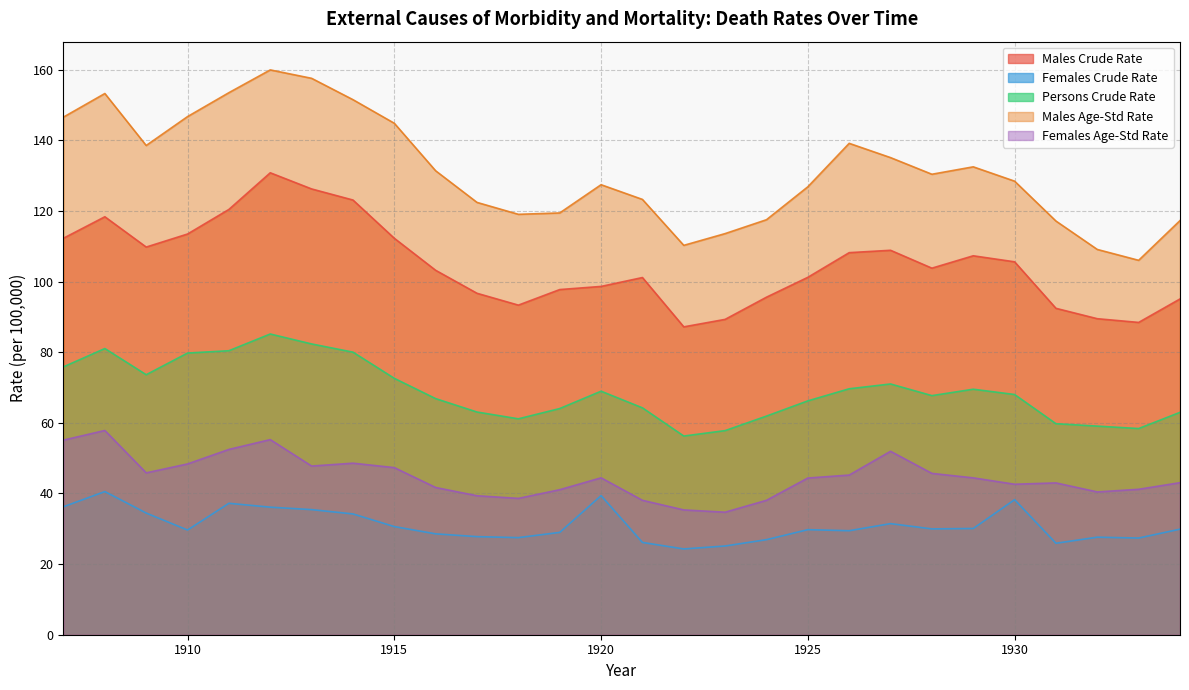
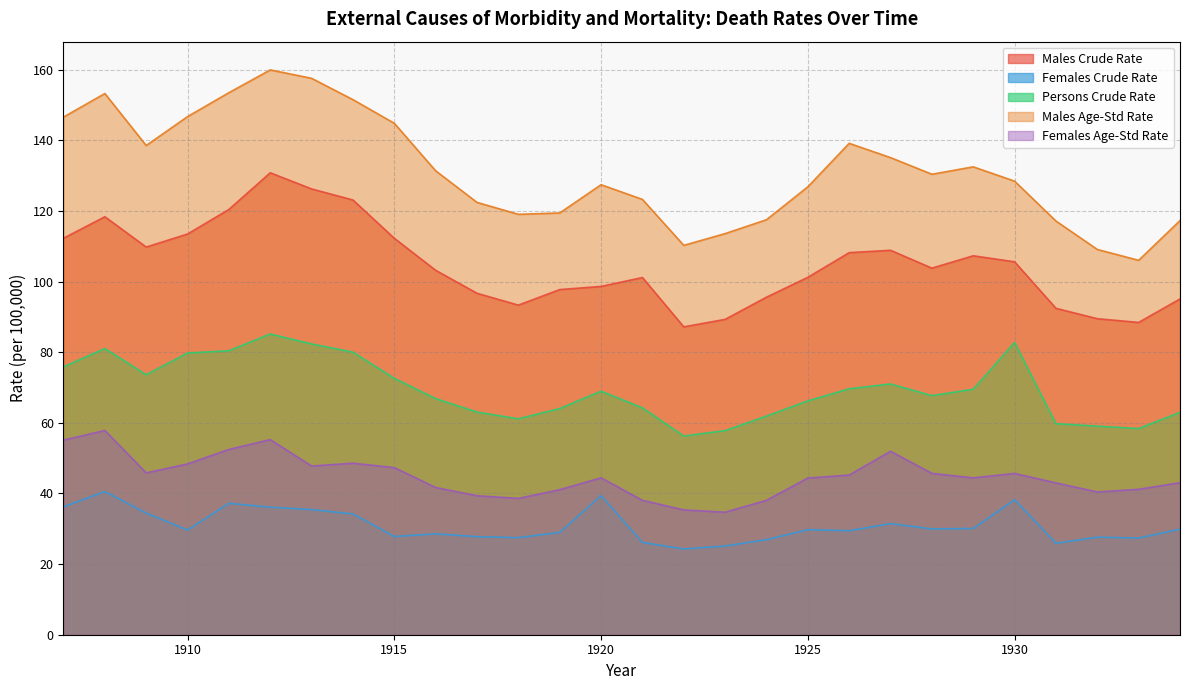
  {
    "Females Crude Rate": {
      "1910": 30,
-     "1915": 31,
+     "1915": 28,
      "1920": 39,
      "1925": 30,
      "1930": 38
    },
    "Persons Crude Rate": {
      "1910": 80,
      "1915": 73,
      "1920": 69,
      "1925": 66,
-     "1930": 68
+     "1930": 83
    },
    "Females Age-Std Rate": {
      "1910": 48,
      "1915": 47,
      "1920": 44,
      "1925": 44,
-     "1930": 43
+     "1930": 46
    }
  }
